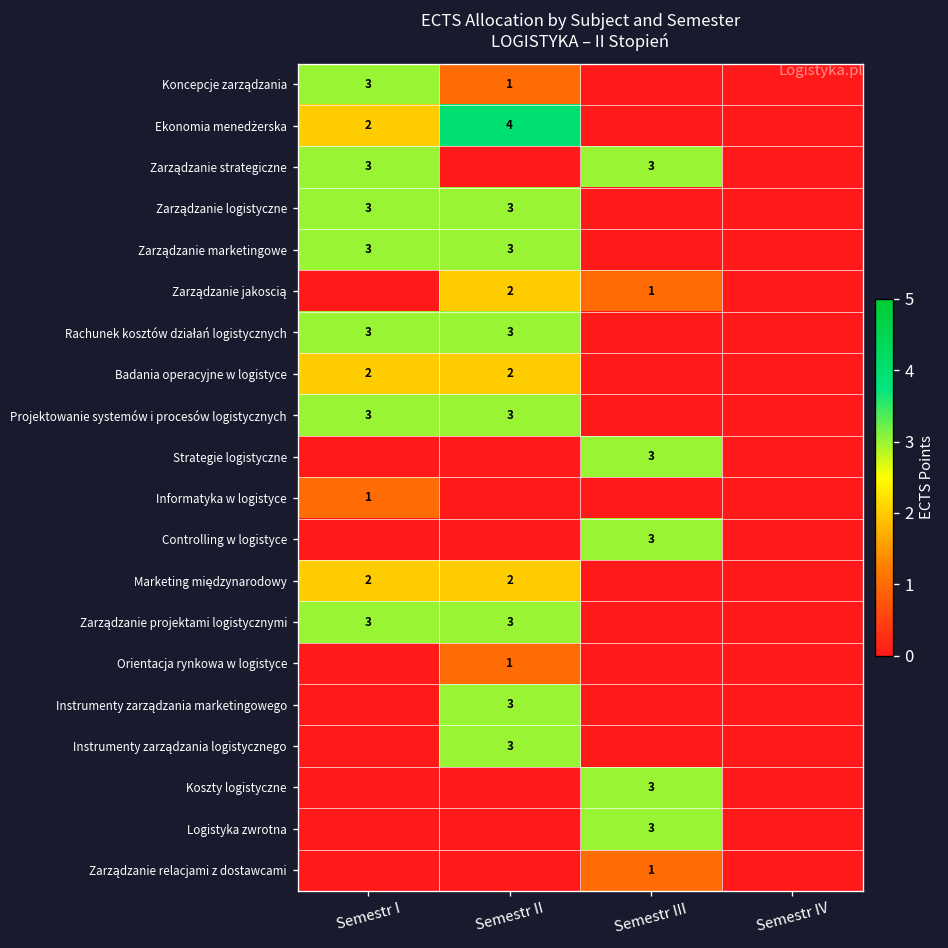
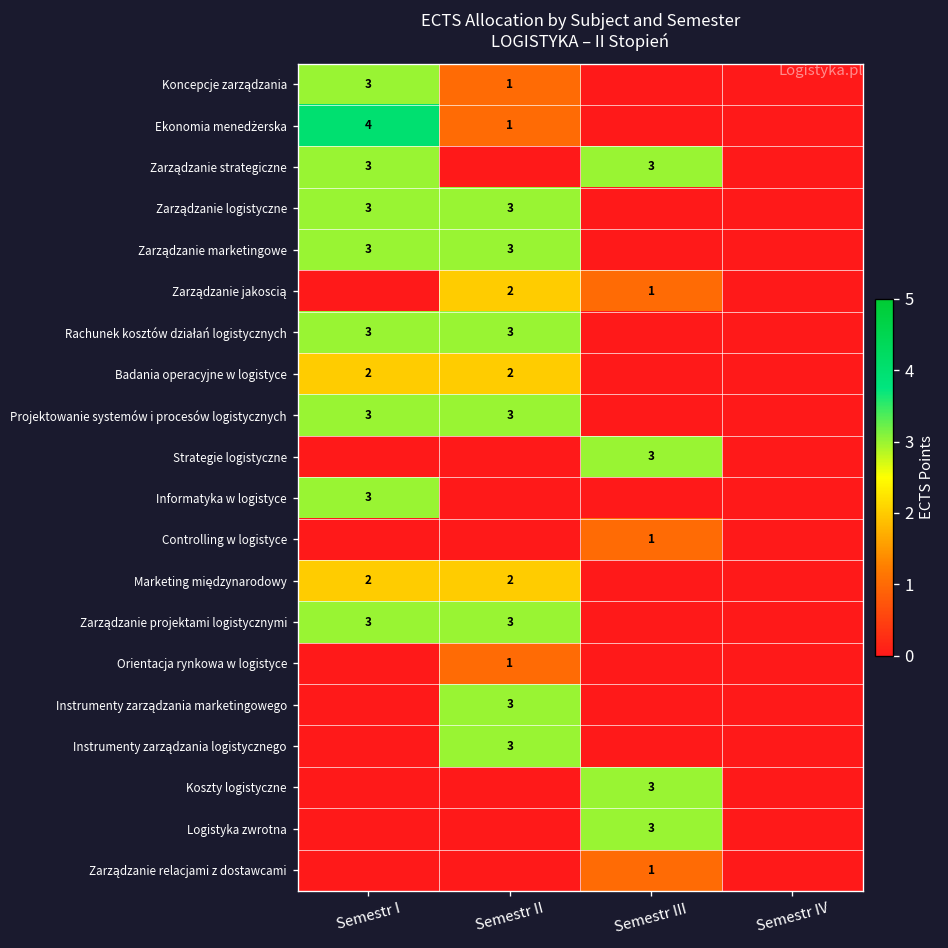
  {
    "Koncepcje zarządzania": {
      "Semestr I": 3,
      "Semestr II": 1
    },
    "Ekonomia menedżerska": {
-     "Semestr I": 2,
-     "Semestr II": 4
+     "Semestr I": 4,
+     "Semestr II": 1
    },
    "Zarządzanie strategiczne": {
      "Semestr I": 3,
      "Semestr III": 3
    },
    "Zarządzanie logistyczne": {
      "Semestr I": 3,
      "Semestr II": 3
    },
    "Zarządzanie marketingowe": {
      "Semestr I": 3,
      "Semestr II": 3
    },
    "Zarządzanie jakoscią": {
      "Semestr II": 2,
      "Semestr III": 1
    },
    "Rachunek kosztów działań logistycznych": {
      "Semestr I": 3,
      "Semestr II": 3
    },
    "Badania operacyjne w logistyce": {
      "Semestr I": 2,
      "Semestr II": 2
    },
    "Projektowanie systemów i procesów logistycznych": {
      "Semestr I": 3,
      "Semestr II": 3
    },
    "Strategie logistyczne": {
      "Semestr III": 3
    },
    "Informatyka w logistyce": {
-     "Semestr I": 1
+     "Semestr I": 3
    },
    "Controlling w logistyce": {
-     "Semestr III": 3
+     "Semestr III": 1
    },
    "Marketing międzynarodowy": {
      "Semestr I": 2,
      "Semestr II": 2
    },
    "Zarządzanie projektami logistycznymi": {
      "Semestr I": 3,
      "Semestr II": 3
    },
    "Orientacja rynkowa w logistyce": {
      "Semestr II": 1
    },
    "Instrumenty zarządzania marketingowego": {
      "Semestr II": 3
    },
    "Instrumenty zarządzania logistycznego": {
      "Semestr II": 3
    },
    "Koszty logistyczne": {
      "Semestr III": 3
    },
    "Logistyka zwrotna": {
      "Semestr III": 3
    },
    "Zarządzanie relacjami z dostawcami": {
      "Semestr III": 1
    }
  }
